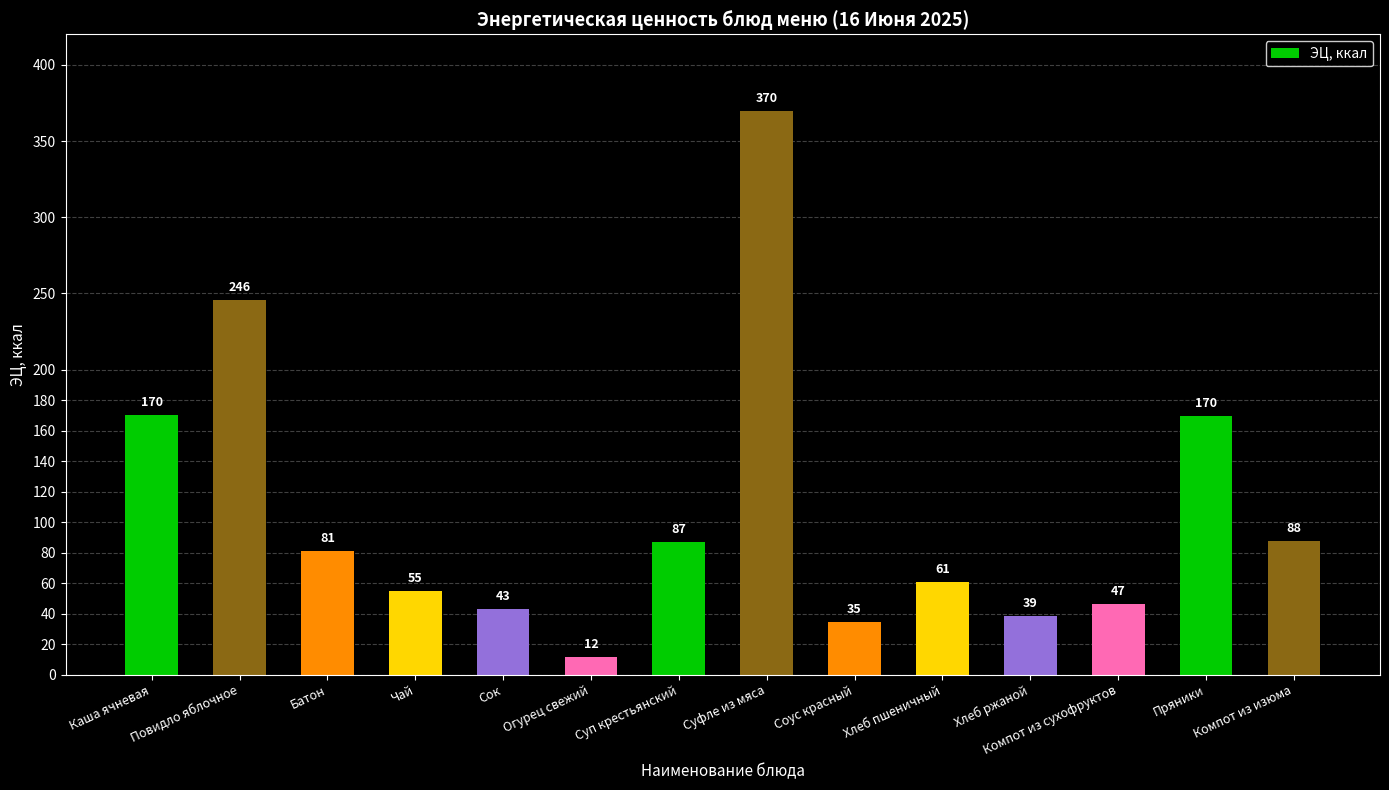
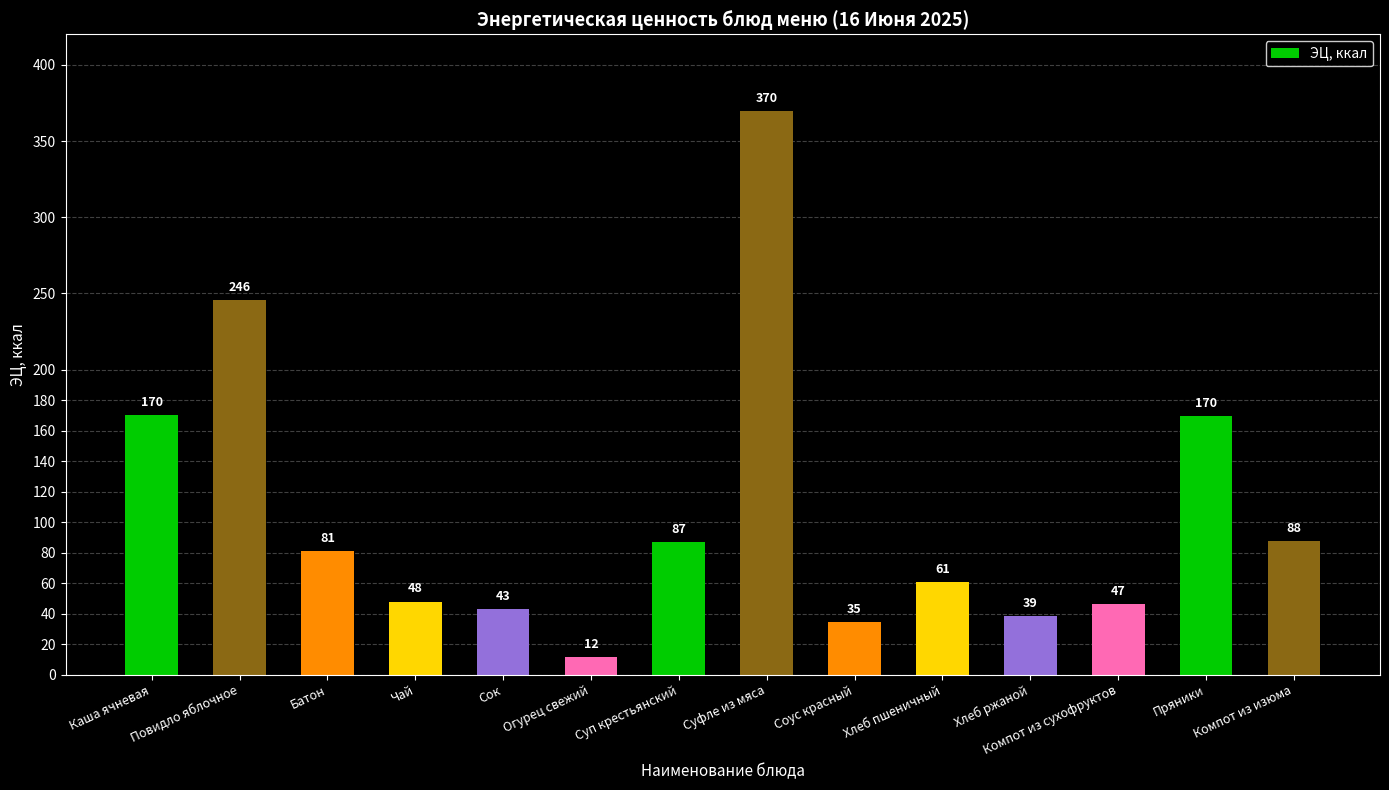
  {
    "Каша ячневая": 170,
    "Повидло яблочное": 246,
    "Батон": 81,
-   "Чай": 55,
+   "Чай": 48,
    "Сок": 43,
    "Огурец свежий": 12,
    "Суп крестьянский": 87,
    "Суфле из мяса": 370,
    "Соус красный": 35,
    "Хлеб пшеничный": 61,
    "Хлеб ржаной": 39,
    "Компот из сухофруктов": 47,
    "Пряники": 170,
    "Компот из изюма": 88
  }
